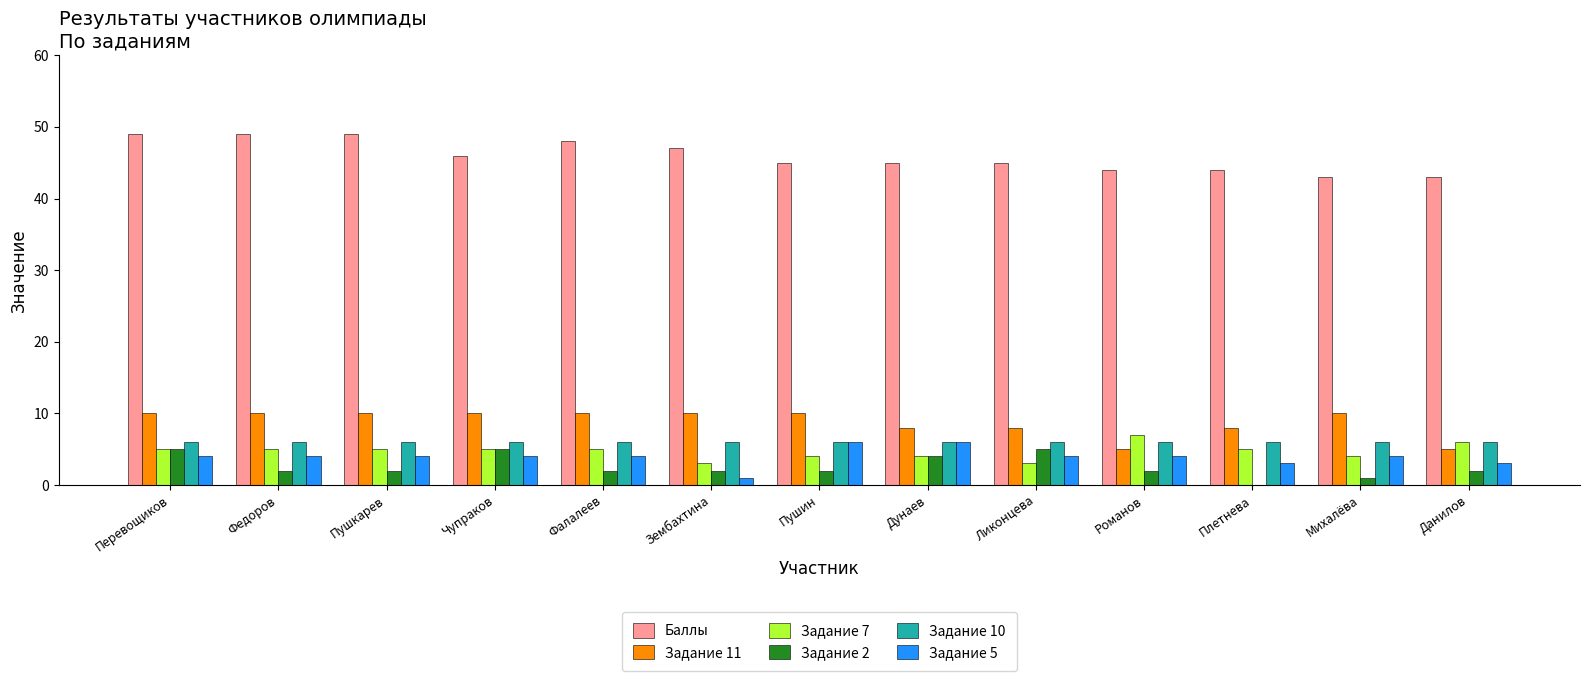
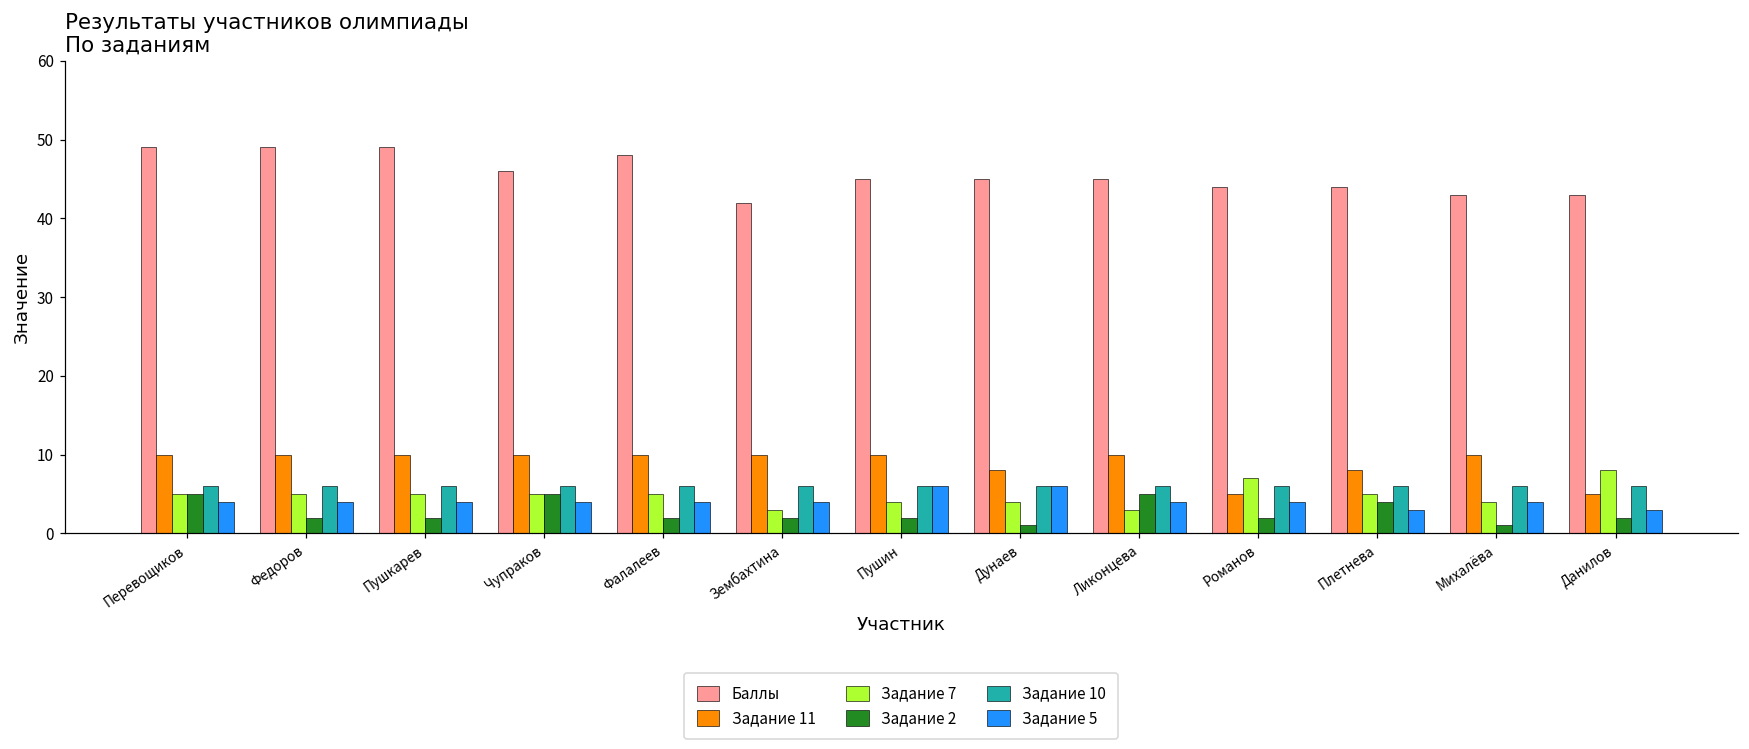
  {
    "Баллы": {
      "Перевощиков": 49,
      "Федоров": 49,
      "Пушкарев": 49,
      "Чупраков": 46,
      "Фалалеев": 48,
-     "Зембахтина": 47,
+     "Зембахтина": 42,
      "Пушин": 45,
      "Дунаев": 45,
      "Ликонцева": 45,
      "Романов": 44,
      "Плетнева": 44,
      "Михалёва": 43,
      "Данилов": 43
    },
    "Задание 11": {
      "Перевощиков": 10,
      "Федоров": 10,
      "Пушкарев": 10,
      "Чупраков": 10,
      "Фалалеев": 10,
      "Зембахтина": 10,
      "Пушин": 10,
      "Дунаев": 8,
-     "Ликонцева": 8,
+     "Ликонцева": 10,
      "Романов": 5,
      "Плетнева": 8,
      "Михалёва": 10,
      "Данилов": 5
    },
    "Задание 7": {
      "Перевощиков": 5,
      "Федоров": 5,
      "Пушкарев": 5,
      "Чупраков": 5,
      "Фалалеев": 5,
      "Зембахтина": 3,
      "Пушин": 4,
      "Дунаев": 4,
      "Ликонцева": 3,
      "Романов": 7,
      "Плетнева": 5,
      "Михалёва": 4,
-     "Данилов": 6
+     "Данилов": 8
    },
    "Задание 2": {
      "Перевощиков": 5,
      "Федоров": 2,
      "Пушкарев": 2,
      "Чупраков": 5,
      "Фалалеев": 2,
      "Зембахтина": 2,
      "Пушин": 2,
-     "Дунаев": 4,
+     "Дунаев": 1,
      "Ликонцева": 5,
      "Романов": 2,
-     "Плетнева": 0,
+     "Плетнева": 4,
      "Михалёва": 1,
      "Данилов": 2
    },
    "Задание 10": {
      "Перевощиков": 6,
      "Федоров": 6,
      "Пушкарев": 6,
      "Чупраков": 6,
      "Фалалеев": 6,
      "Зембахтина": 6,
      "Пушин": 6,
      "Дунаев": 6,
      "Ликонцева": 6,
      "Романов": 6,
      "Плетнева": 6,
      "Михалёва": 6,
      "Данилов": 6
    },
    "Задание 5": {
      "Перевощиков": 4,
      "Федоров": 4,
      "Пушкарев": 4,
      "Чупраков": 4,
      "Фалалеев": 4,
-     "Зембахтина": 1,
+     "Зембахтина": 4,
      "Пушин": 6,
      "Дунаев": 6,
      "Ликонцева": 4,
      "Романов": 4,
      "Плетнева": 3,
      "Михалёва": 4,
      "Данилов": 3
    }
  }
